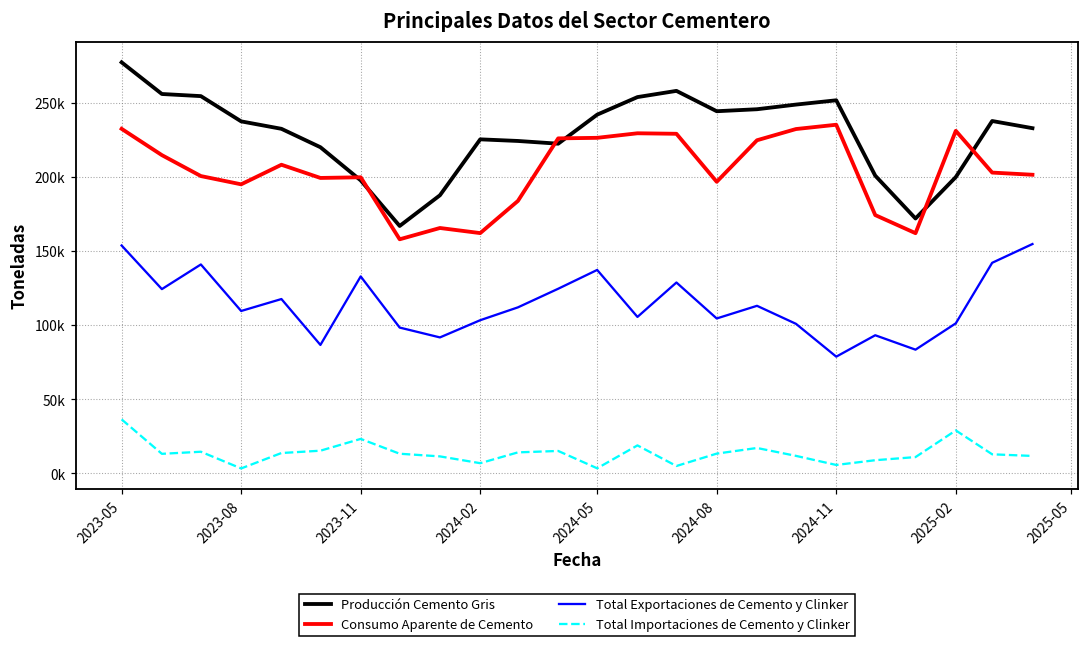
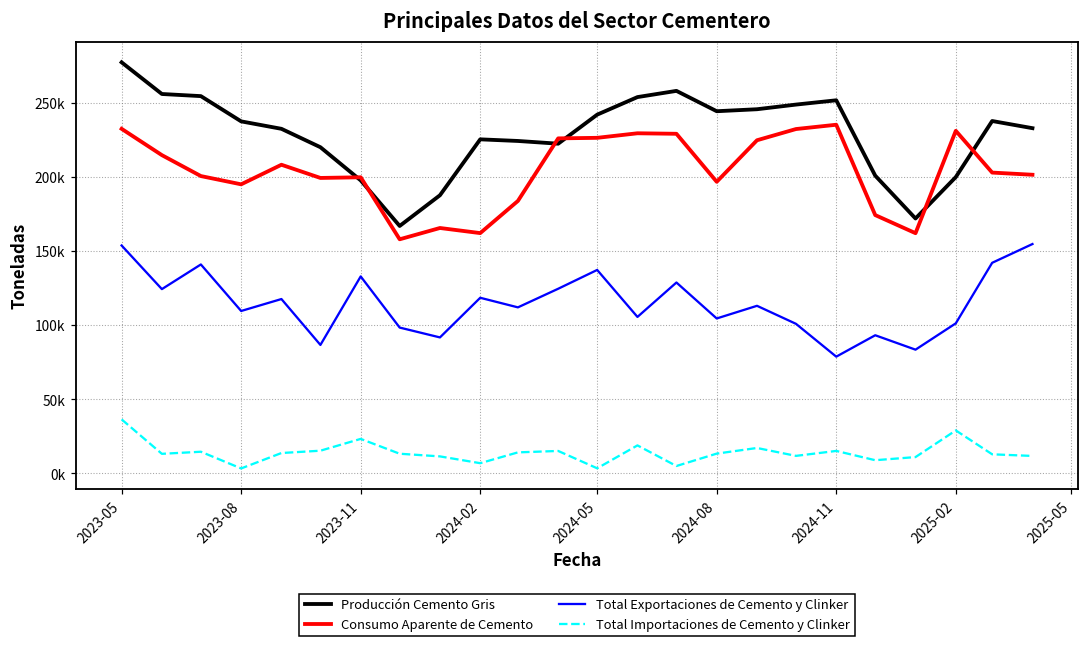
  {
    "Producción Cemento Gris": {
      "2023-05": 277000,
      "2023-08": 238000,
      "2023-11": 198000,
      "2024-02": 225000,
      "2024-05": 242000,
      "2024-08": 244000,
      "2024-11": 252000,
      "2025-02": 200000
    },
    "Consumo Aparente de Cemento": {
      "2023-05": 233000,
      "2023-08": 195000,
      "2023-11": 200000,
      "2024-02": 162000,
      "2024-05": 226000,
      "2024-08": 197000,
      "2024-11": 235000,
      "2025-02": 231000
    },
    "Total Exportaciones de Cemento y Clinker": {
      "2023-05": 154000,
      "2023-08": 110000,
      "2023-11": 133000,
-     "2024-02": 103000,
+     "2024-02": 119000,
      "2024-05": 137000,
      "2024-08": 105000,
      "2024-11": 79000,
      "2025-02": 101000
    },
    "Total Importaciones de Cemento y Clinker": {
      "2023-05": 36000,
      "2023-08": 3000,
      "2023-11": 23000,
      "2024-02": 7000,
      "2024-05": 3000,
      "2024-08": 13000,
-     "2024-11": 6000,
+     "2024-11": 15000,
      "2025-02": 29000
    }
  }
